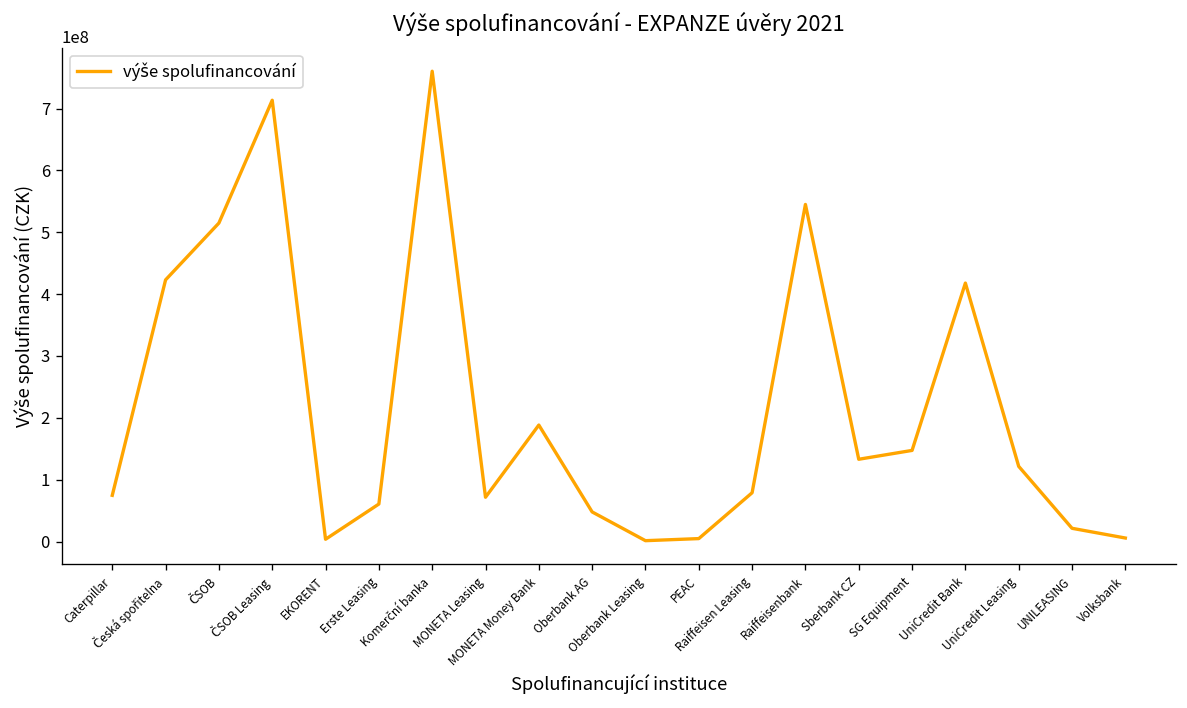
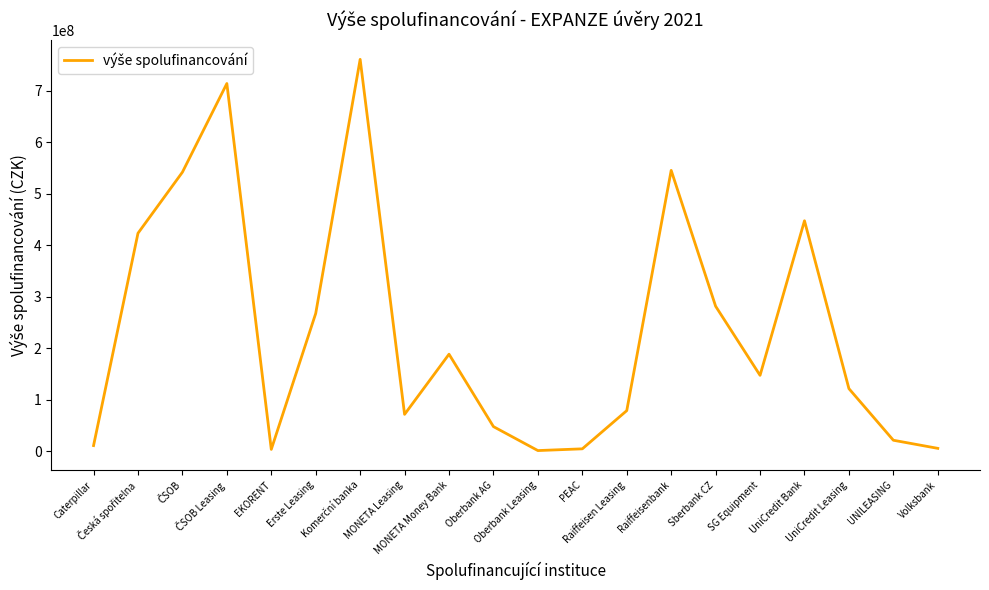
  {
-   "Caterpillar": 70000000,
+   "Caterpillar": 10000000,
    "Česká spořitelna": 420000000,
-   "ČSOB": 510000000,
+   "ČSOB": 540000000,
    "ČSOB Leasing": 710000000,
    "EKORENT": 0,
-   "Erste Leasing": 60000000,
+   "Erste Leasing": 270000000,
    "Komerční banka": 760000000,
    "MONETA Leasing": 70000000,
    "MONETA Money Bank": 190000000,
    "Oberbank AG": 50000000,
    "Oberbank Leasing": 0,
    "PEAC": 0,
    "Raiffeisen Leasing": 80000000,
    "Raiffeisenbank": 550000000,
-   "Sberbank CZ": 130000000,
+   "Sberbank CZ": 280000000,
    "SG Equipment": 150000000,
-   "UniCredit Bank": 420000000,
+   "UniCredit Bank": 450000000,
    "UniCredit Leasing": 120000000,
    "UNILEASING": 20000000,
    "Volksbank": 10000000
  }
